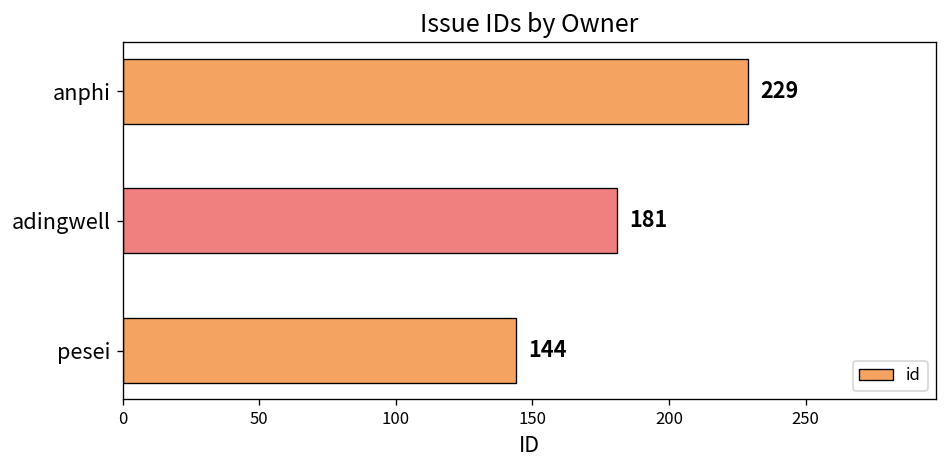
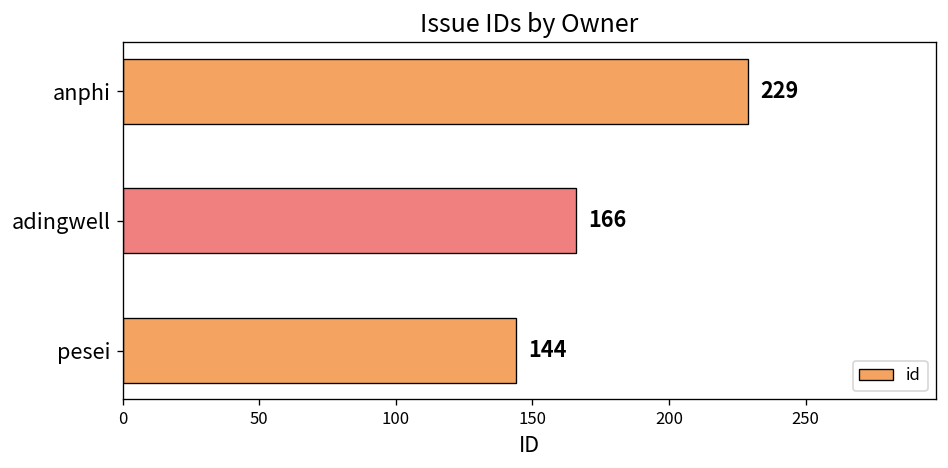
  {
    "anphi": 229,
-   "adingwell": 181,
+   "adingwell": 166,
    "pesei": 144
  }
